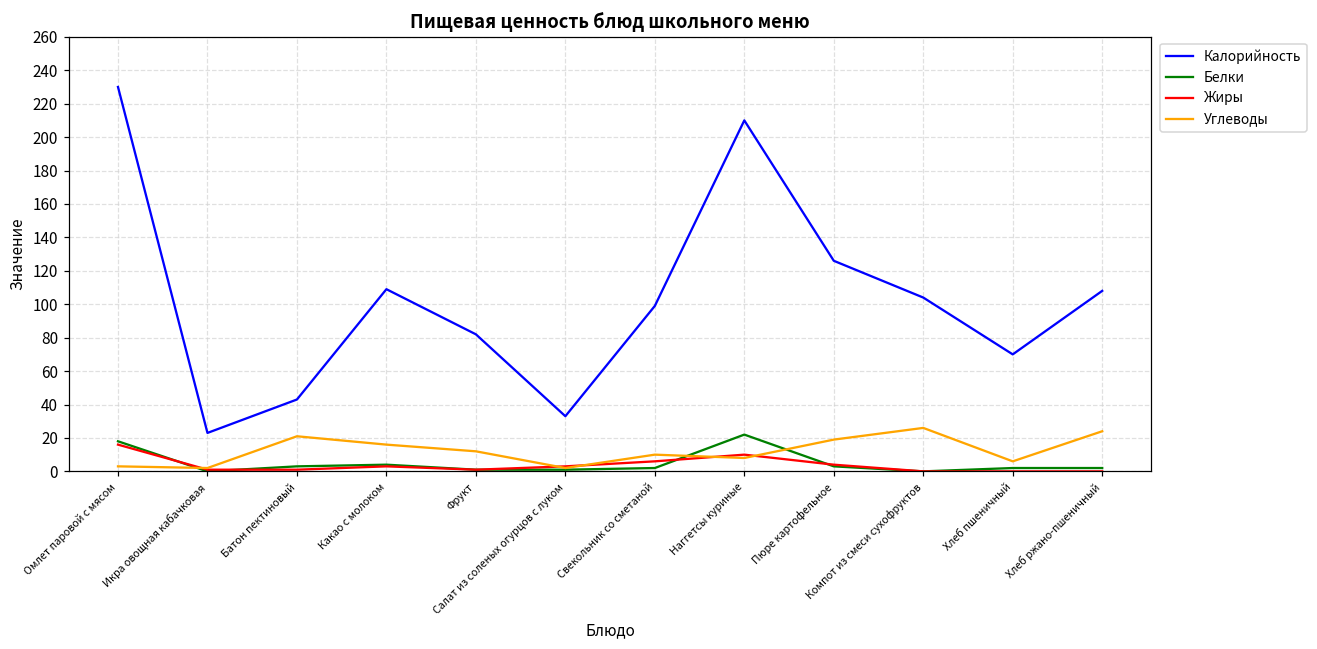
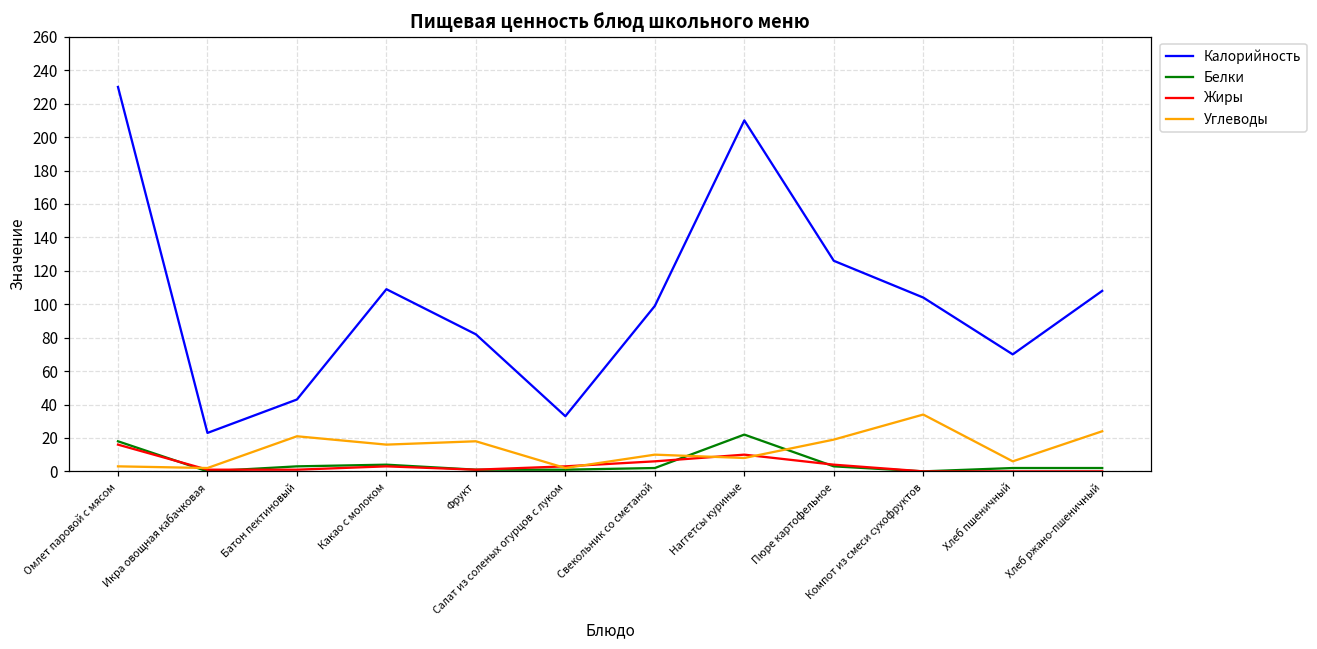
  {
    "Калорийность": {
      "Омлет паровой с мясом": 230,
      "Икра овощная кабачковая": 23,
      "Батон пектиновый": 43,
      "Какао с молоком": 109,
      "Фрукт": 82,
      "Салат из соленых огурцов с луком": 33,
      "Свекольник со сметаной": 99,
      "Наггетсы куриные": 210,
      "Пюре картофельное": 126,
      "Компот из смеси сухофруктов": 104,
      "Хлеб пшеничный": 70,
      "Хлеб ржано-пшеничный": 108
    },
    "Белки": {
      "Омлет паровой с мясом": 18,
      "Батон пектиновый": 3,
      "Свекольник со сметаной": 2,
      "Наггетсы куриные": 22,
      "Хлеб пшеничный": 2,
      "Хлеб ржано-пшеничный": 2
    },
    "Жиры": {
      "Омлет паровой с мясом": 16,
      "Батон пектиновый": 1,
      "Свекольник со сметаной": 6,
      "Наггетсы куриные": 10,
      "Хлеб пшеничный": 0,
      "Хлеб ржано-пшеничный": 0
    },
    "Углеводы": {
      "Омлет паровой с мясом": 3,
      "Батон пектиновый": 21,
      "Какао с молоком": 16,
-     "Фрукт": 12,
+     "Фрукт": 18,
      "Свекольник со сметаной": 10,
      "Наггетсы куриные": 8,
      "Пюре картофельное": 19,
-     "Компот из смеси сухофруктов": 26,
+     "Компот из смеси сухофруктов": 34,
      "Хлеб пшеничный": 6,
      "Хлеб ржано-пшеничный": 24
    }
  }
